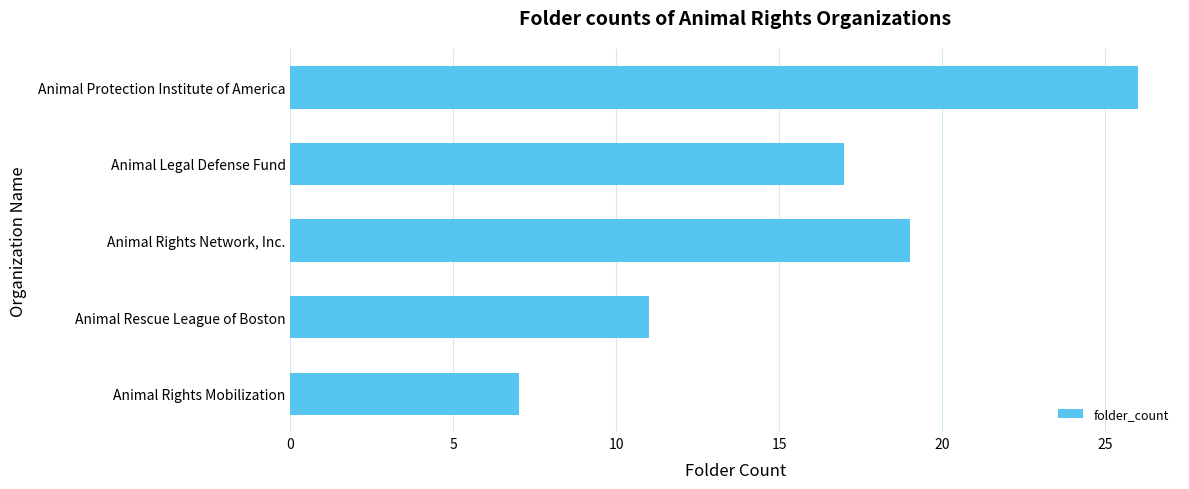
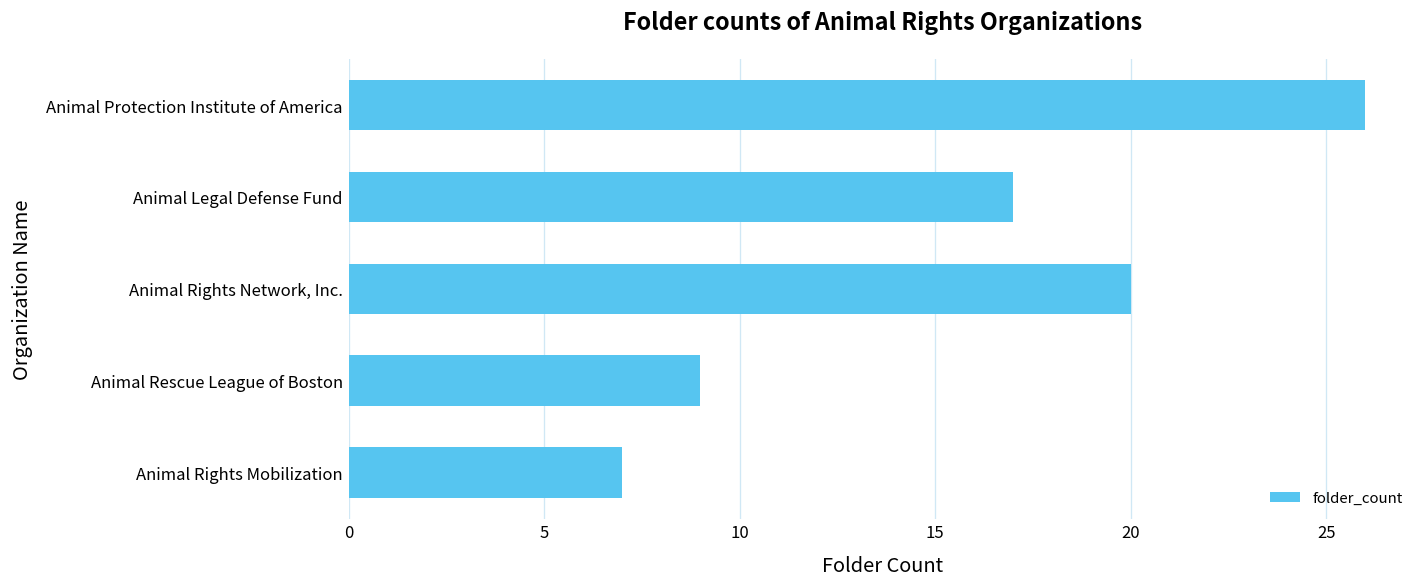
  {
    "Animal Protection Institute of America": 26,
    "Animal Legal Defense Fund": 17,
-   "Animal Rights Network, Inc.": 19,
-   "Animal Rescue League of Boston": 11,
+   "Animal Rights Network, Inc.": 20,
+   "Animal Rescue League of Boston": 9,
    "Animal Rights Mobilization": 7
  }
